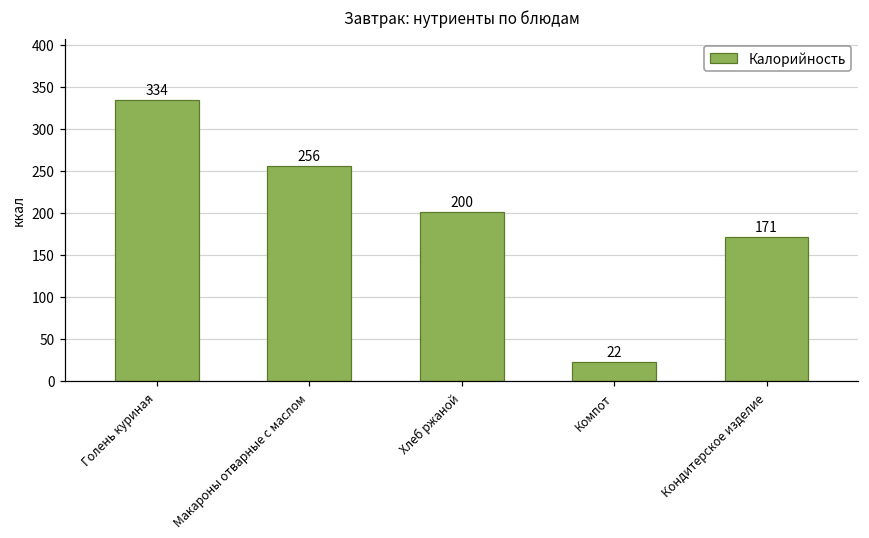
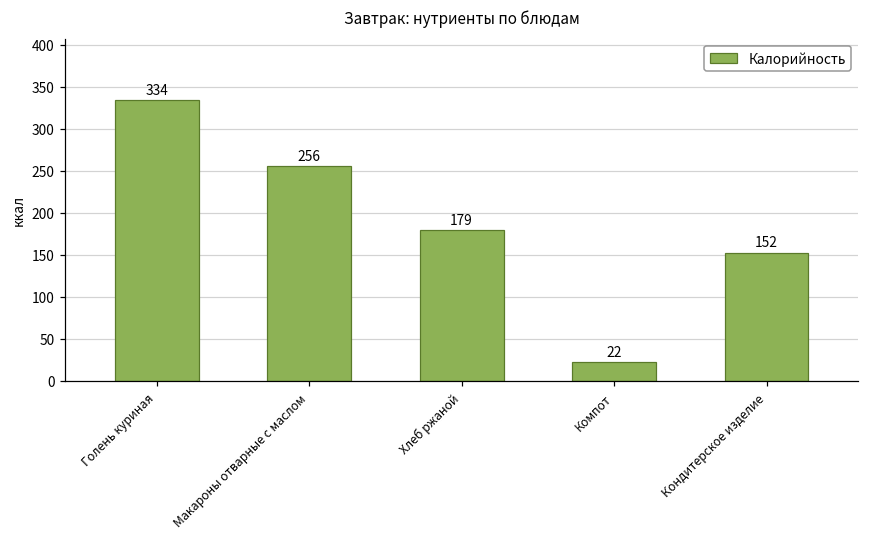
  {
    "Голень куриная": 334,
    "Макароны отварные с маслом": 256,
-   "Хлеб ржаной": 200,
+   "Хлеб ржаной": 179,
    "Компот": 22,
-   "Кондитерское изделие": 171
+   "Кондитерское изделие": 152
  }
